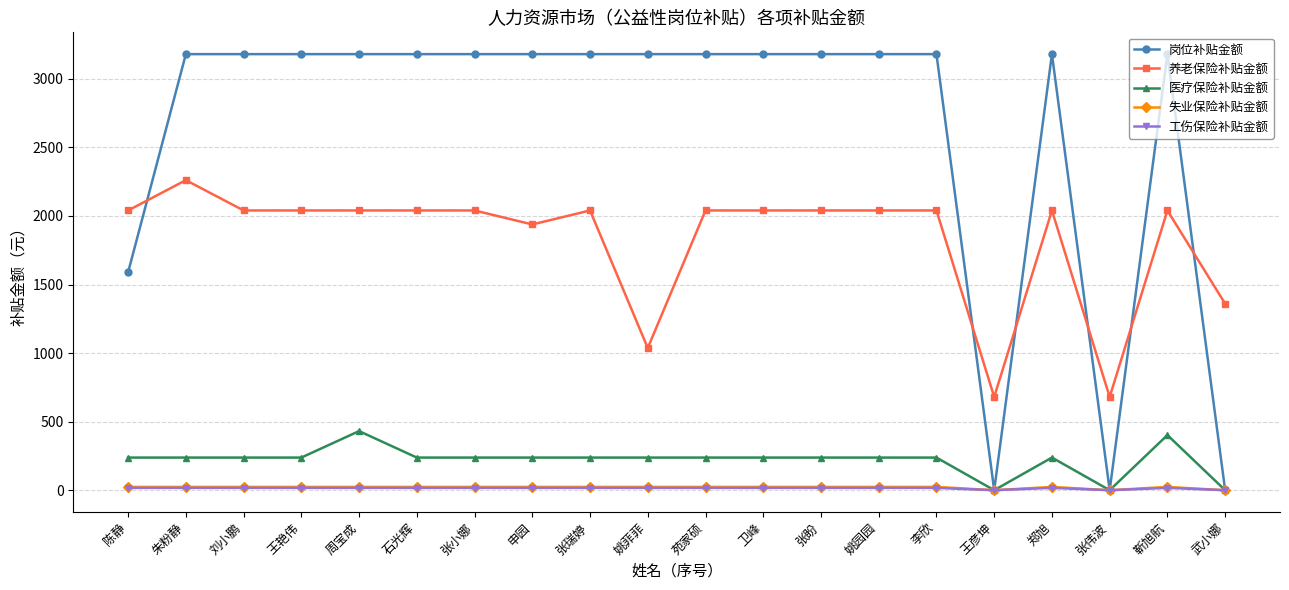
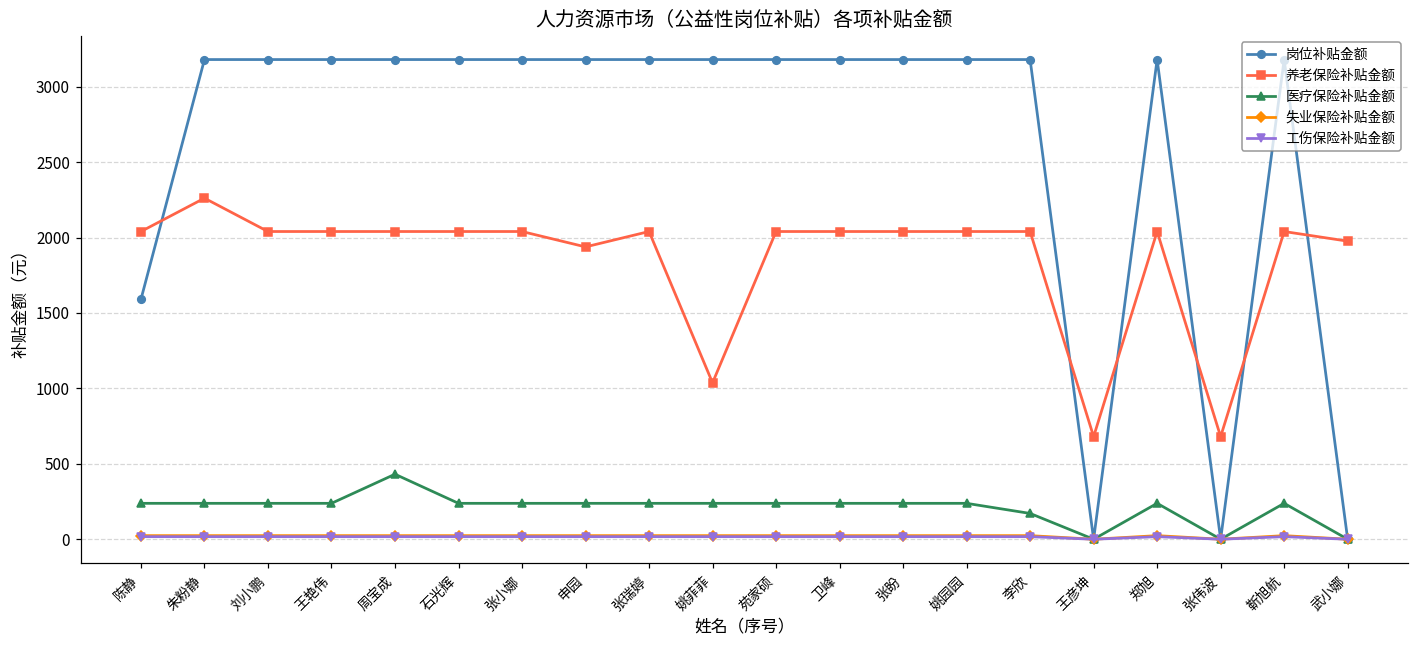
  {
    "岗位补贴金额": {
      "陈静": 1590,
      "朱粉静": 3180,
      "刘小鹏": 3180,
      "王艳伟": 3180,
      "周宝成": 3180,
      "石光辉": 3180,
      "张小娜": 3180,
      "申园": 3180,
      "张瑞婷": 3180,
      "姚菲菲": 3180,
      "苑家硕": 3180,
      "卫峰": 3180,
      "张盼": 3180,
      "姚园园": 3180,
      "李欣": 3180,
      "郑旭": 3180
    },
    "养老保险补贴金额": {
      "陈静": 2040,
      "朱粉静": 2260,
      "刘小鹏": 2040,
      "王艳伟": 2040,
      "周宝成": 2040,
      "石光辉": 2040,
      "张小娜": 2040,
      "申园": 1940,
      "张瑞婷": 2040,
      "姚菲菲": 1040,
      "苑家硕": 2040,
      "卫峰": 2040,
      "张盼": 2040,
      "姚园园": 2040,
      "李欣": 2040,
      "王彦坤": 680,
      "郑旭": 2040,
      "张伟波": 680,
      "靳旭航": 2040,
-     "武小娜": 1360
+     "武小娜": 1980
    },
    "医疗保险补贴金额": {
      "陈静": 240,
      "朱粉静": 240,
      "刘小鹏": 240,
      "王艳伟": 240,
      "周宝成": 430,
      "石光辉": 240,
      "张小娜": 240,
      "申园": 240,
      "张瑞婷": 240,
      "姚菲菲": 240,
      "苑家硕": 240,
      "卫峰": 240,
      "张盼": 240,
      "姚园园": 240,
-     "李欣": 240,
+     "李欣": 170,
      "郑旭": 240,
-     "靳旭航": 400
+     "靳旭航": 240
    }
  }
